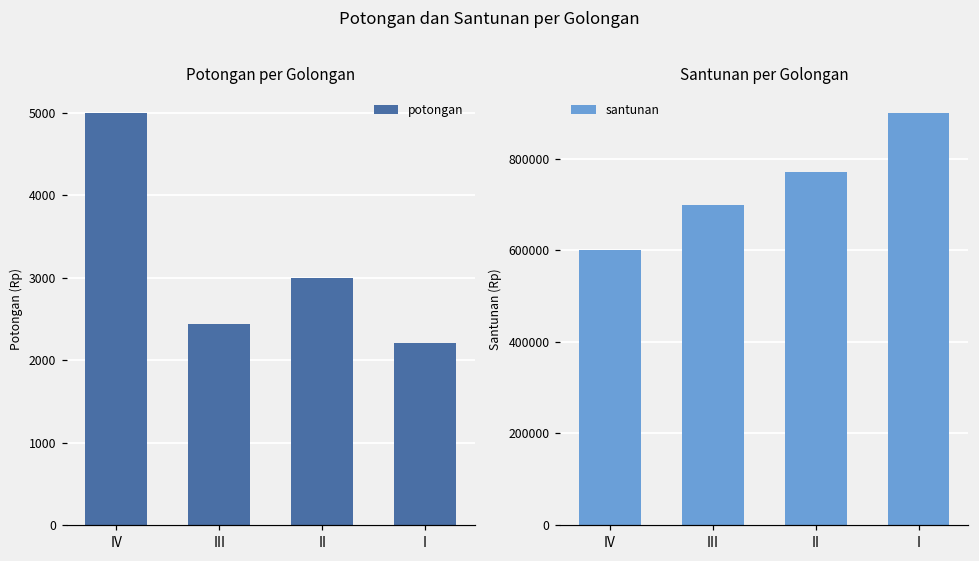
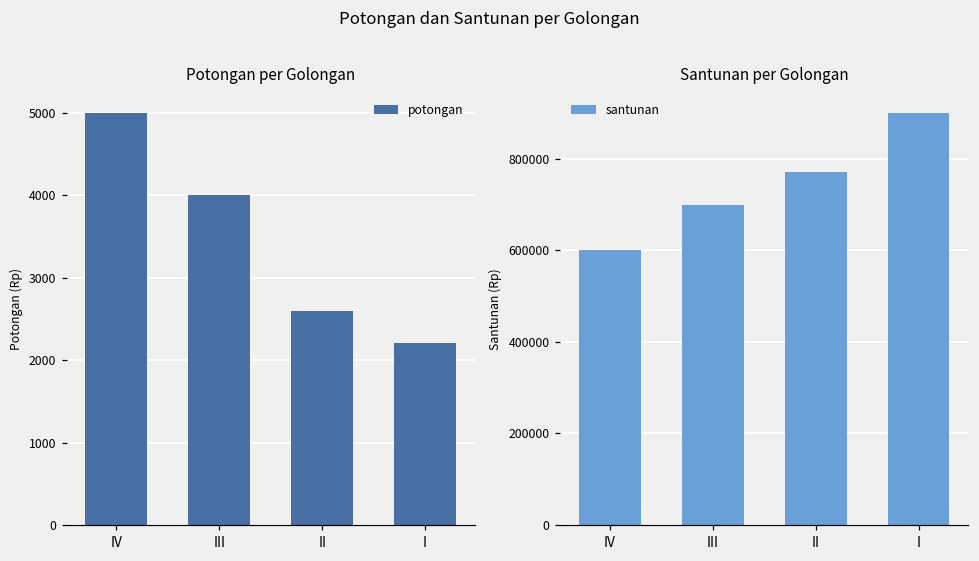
  {
    "Potongan per Golongan": {
      "IV": 5000,
-     "III": 2400,
-     "II": 3000,
+     "III": 4000,
+     "II": 2600,
      "I": 2200
    },
    "Santunan per Golongan": {
      "IV": 600000,
      "III": 700000,
      "II": 770000,
      "I": 900000
    }
  }
